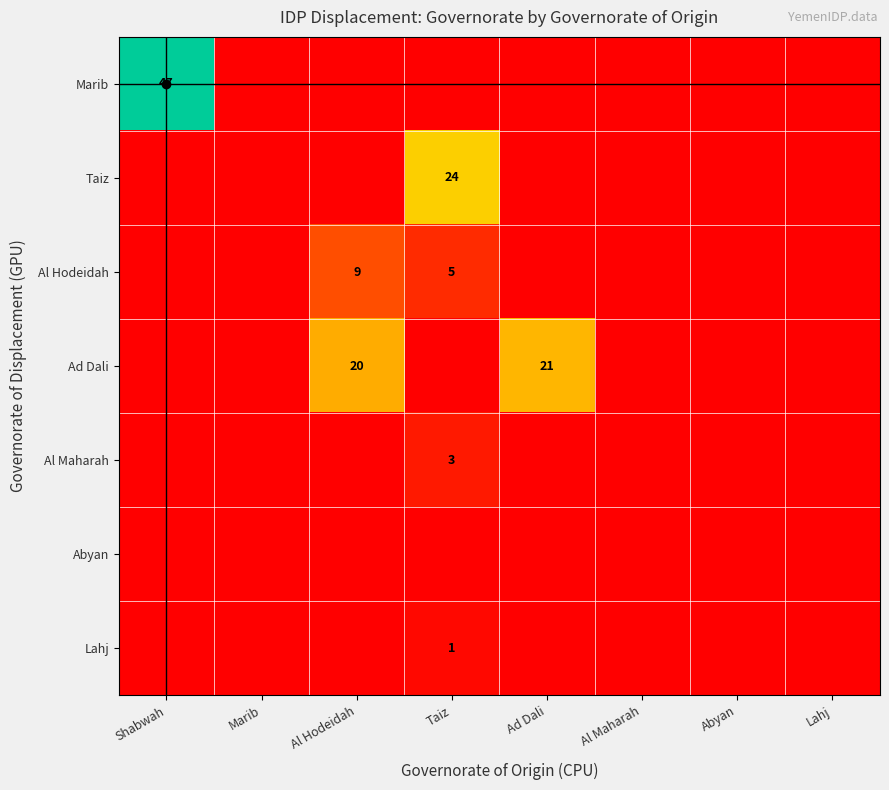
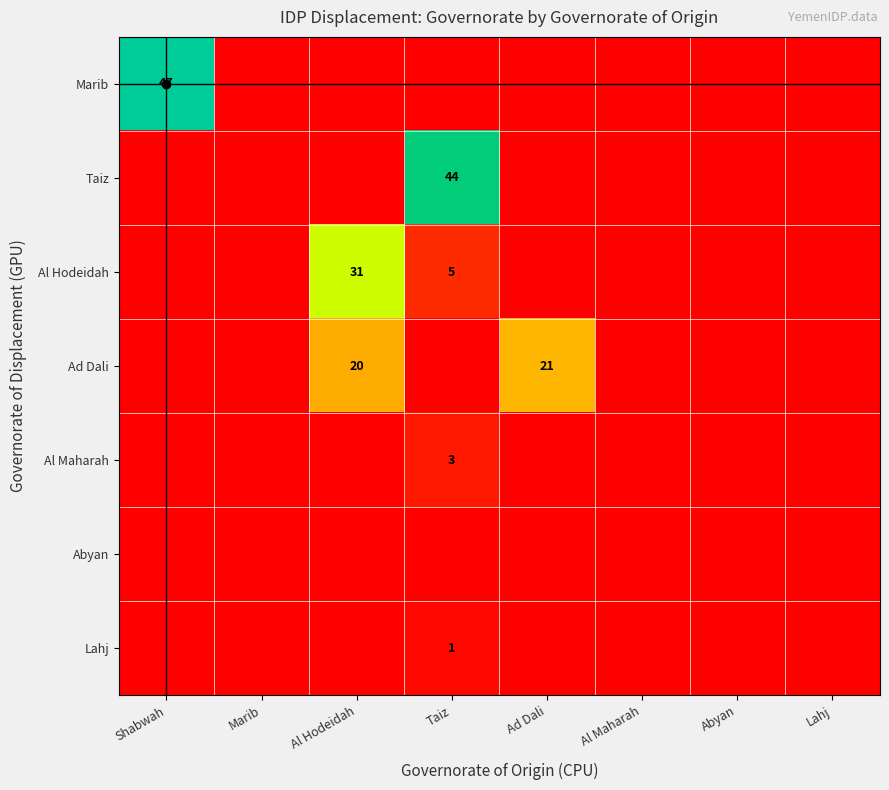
  {
    "Taiz": {
-     "Taiz": 24
+     "Taiz": 44
    },
    "Al Hodeidah": {
-     "Al Hodeidah": 9,
+     "Al Hodeidah": 31,
      "Taiz": 5
    },
    "Ad Dali": {
      "Al Hodeidah": 20,
      "Ad Dali": 21
    },
    "Al Maharah": {
      "Taiz": 3
    },
    "Lahj": {
      "Taiz": 1
    }
  }
